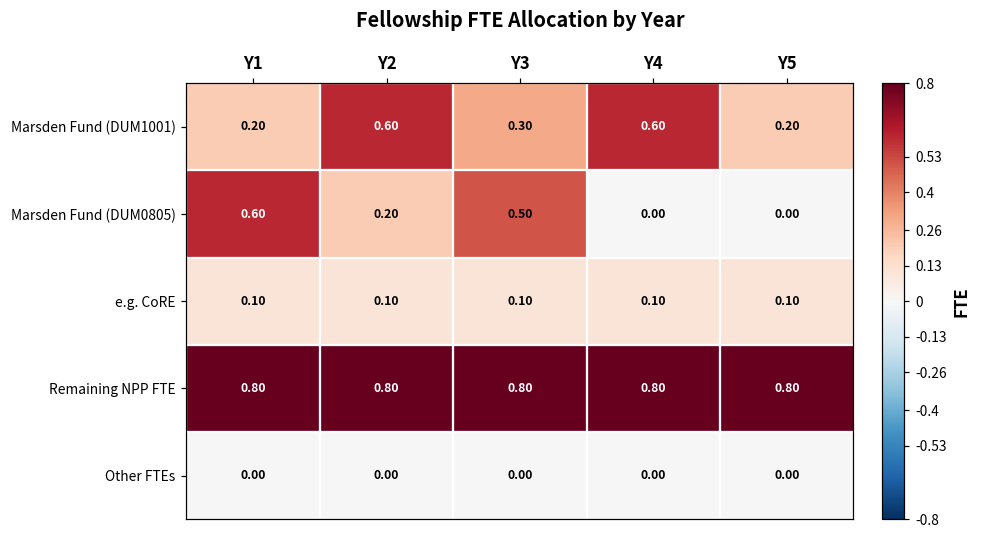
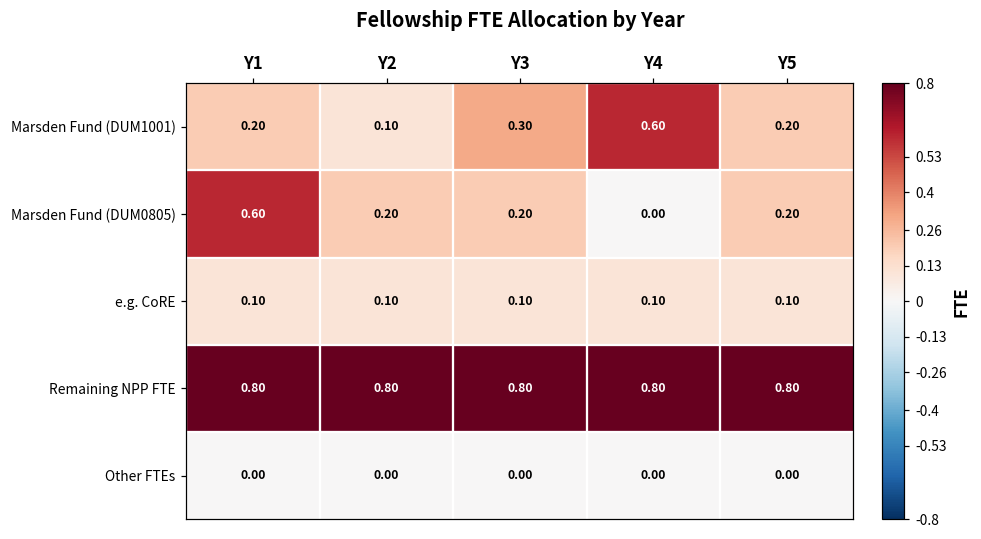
  {
    "Marsden Fund (DUM1001)": {
      "Y1": 0.20,
-     "Y2": 0.60,
+     "Y2": 0.10,
      "Y3": 0.30,
      "Y4": 0.60,
      "Y5": 0.20
    },
    "Marsden Fund (DUM0805)": {
      "Y1": 0.60,
      "Y2": 0.20,
-     "Y3": 0.50,
+     "Y3": 0.20,
      "Y4": 0.00,
-     "Y5": 0.00
+     "Y5": 0.20
    },
    "e.g. CoRE": {
      "Y1": 0.10,
      "Y2": 0.10,
      "Y3": 0.10,
      "Y4": 0.10,
      "Y5": 0.10
    },
    "Remaining NPP FTE": {
      "Y1": 0.80,
      "Y2": 0.80,
      "Y3": 0.80,
      "Y4": 0.80,
      "Y5": 0.80
    },
    "Other FTEs": {
      "Y1": 0.00,
      "Y2": 0.00,
      "Y3": 0.00,
      "Y4": 0.00,
      "Y5": 0.00
    }
  }
